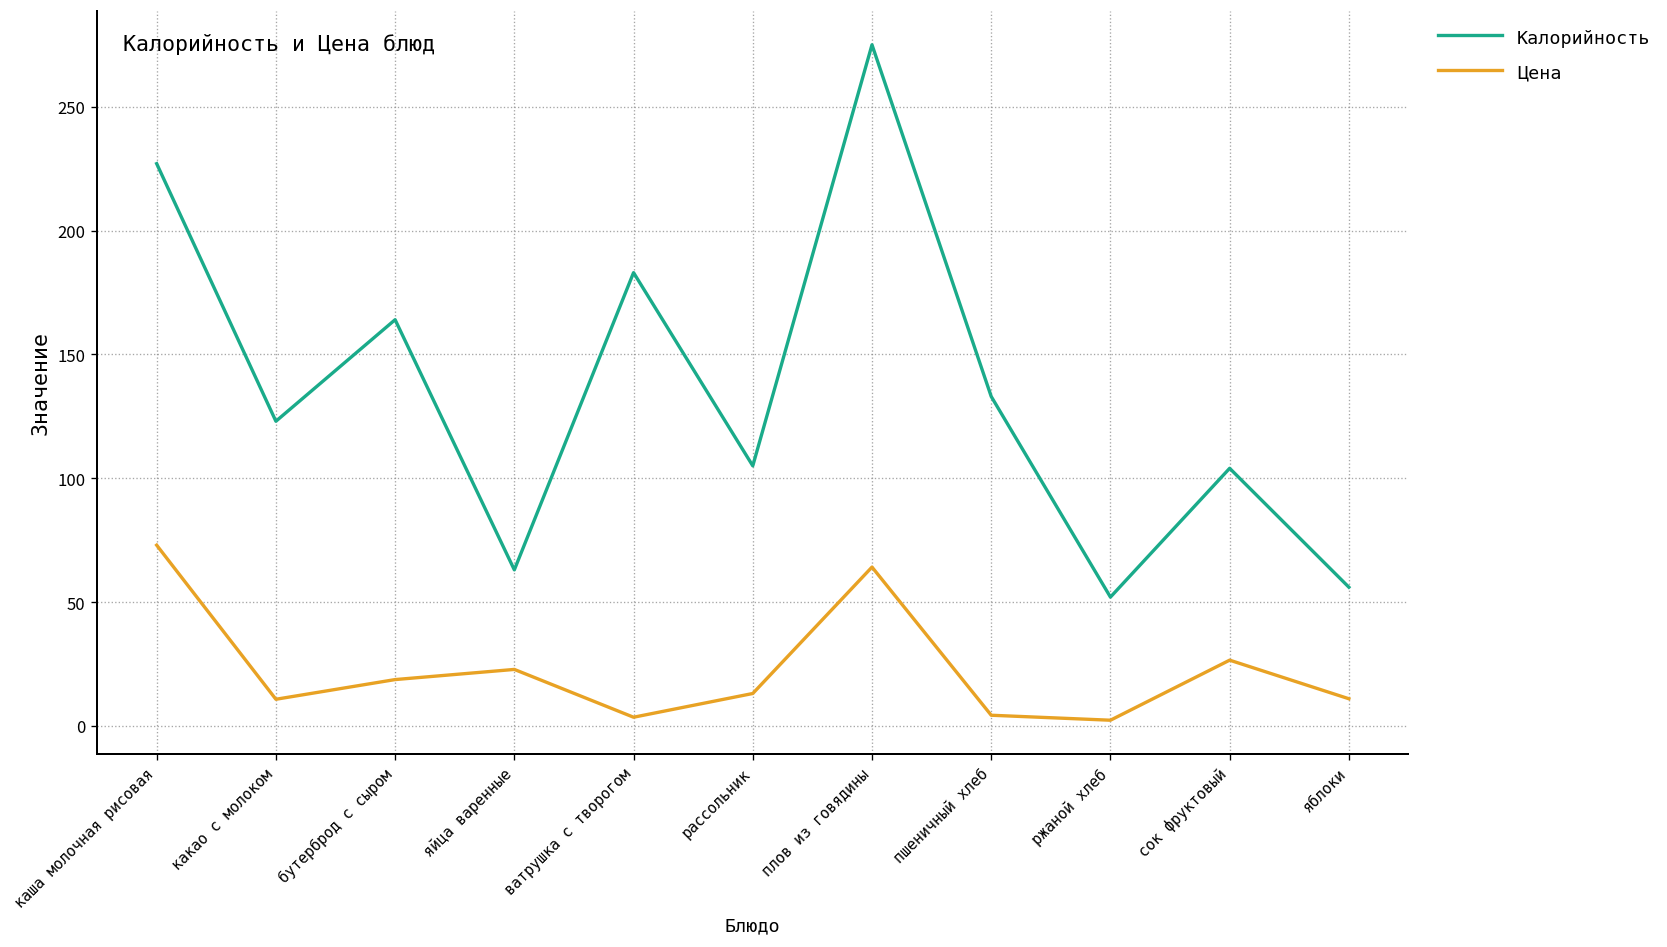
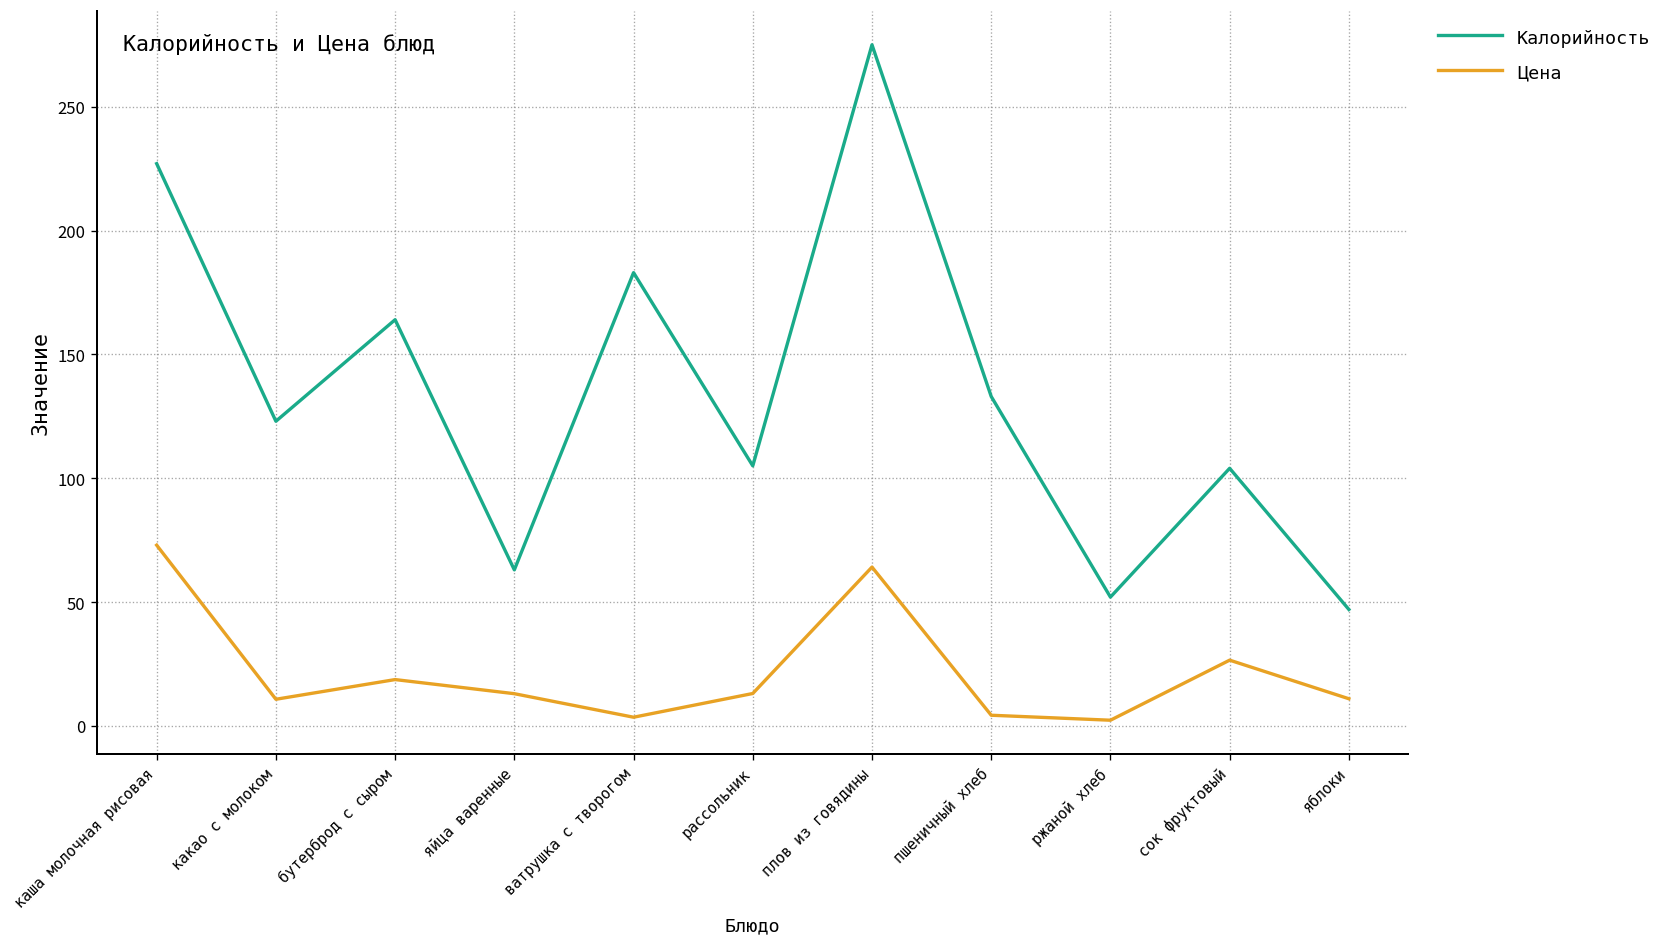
  {
    "Калорийность": {
      "каша молочная рисовая": 227,
      "какао с молоком": 123,
      "бутерброд с сыром": 164,
      "яйца варенные": 63,
      "ватрушка с творогом": 183,
      "рассольник": 105,
      "плов из говядины": 275,
      "пшеничный хлеб": 133,
      "ржаной хлеб": 52,
      "сок фруктовый": 104,
-     "яблоки": 56
+     "яблоки": 47
    },
    "Цена": {
      "каша молочная рисовая": 73,
      "какао с молоком": 11,
      "бутерброд с сыром": 19,
-     "яйца варенные": 23,
+     "яйца варенные": 13,
      "ватрушка с творогом": 4,
      "рассольник": 13,
      "плов из говядины": 64,
      "пшеничный хлеб": 4,
      "ржаной хлеб": 2,
      "сок фруктовый": 27,
      "яблоки": 11
    }
  }
